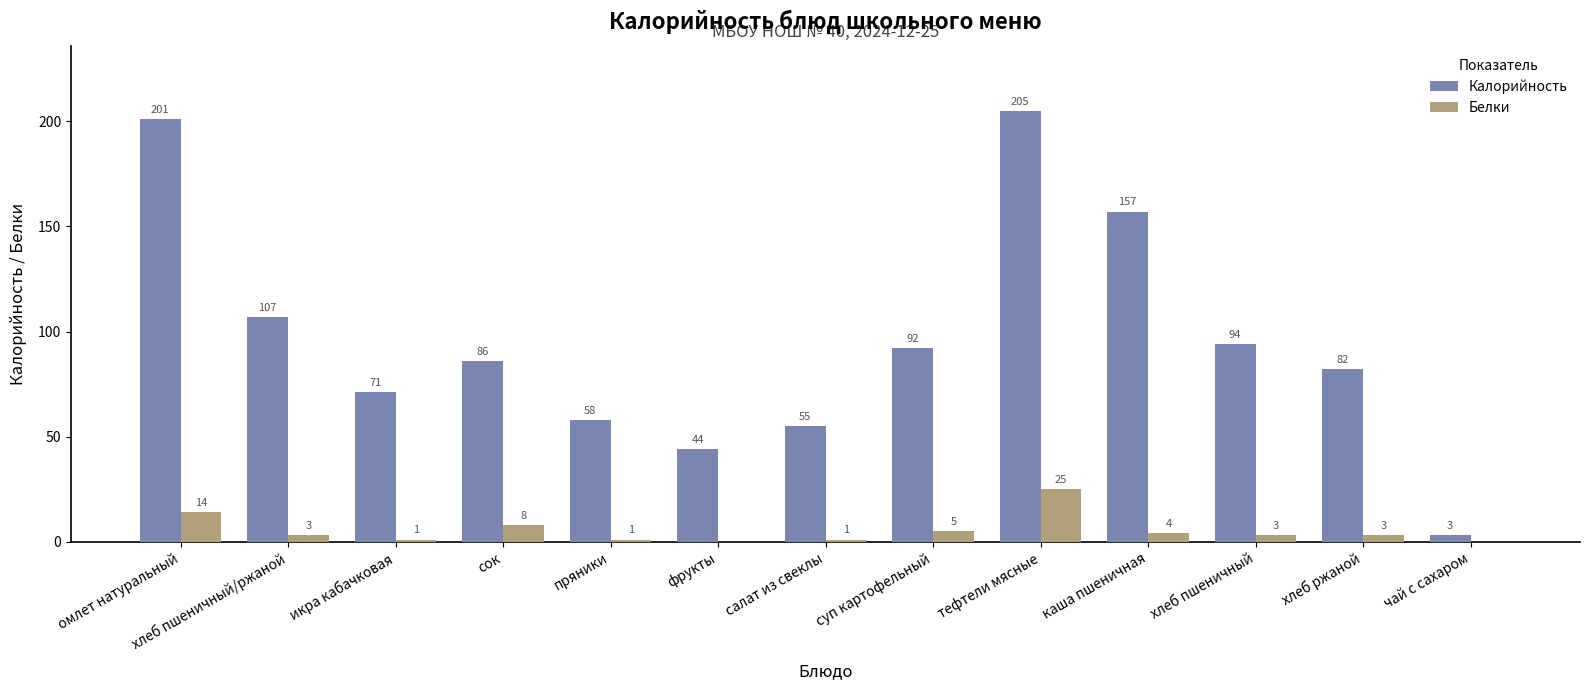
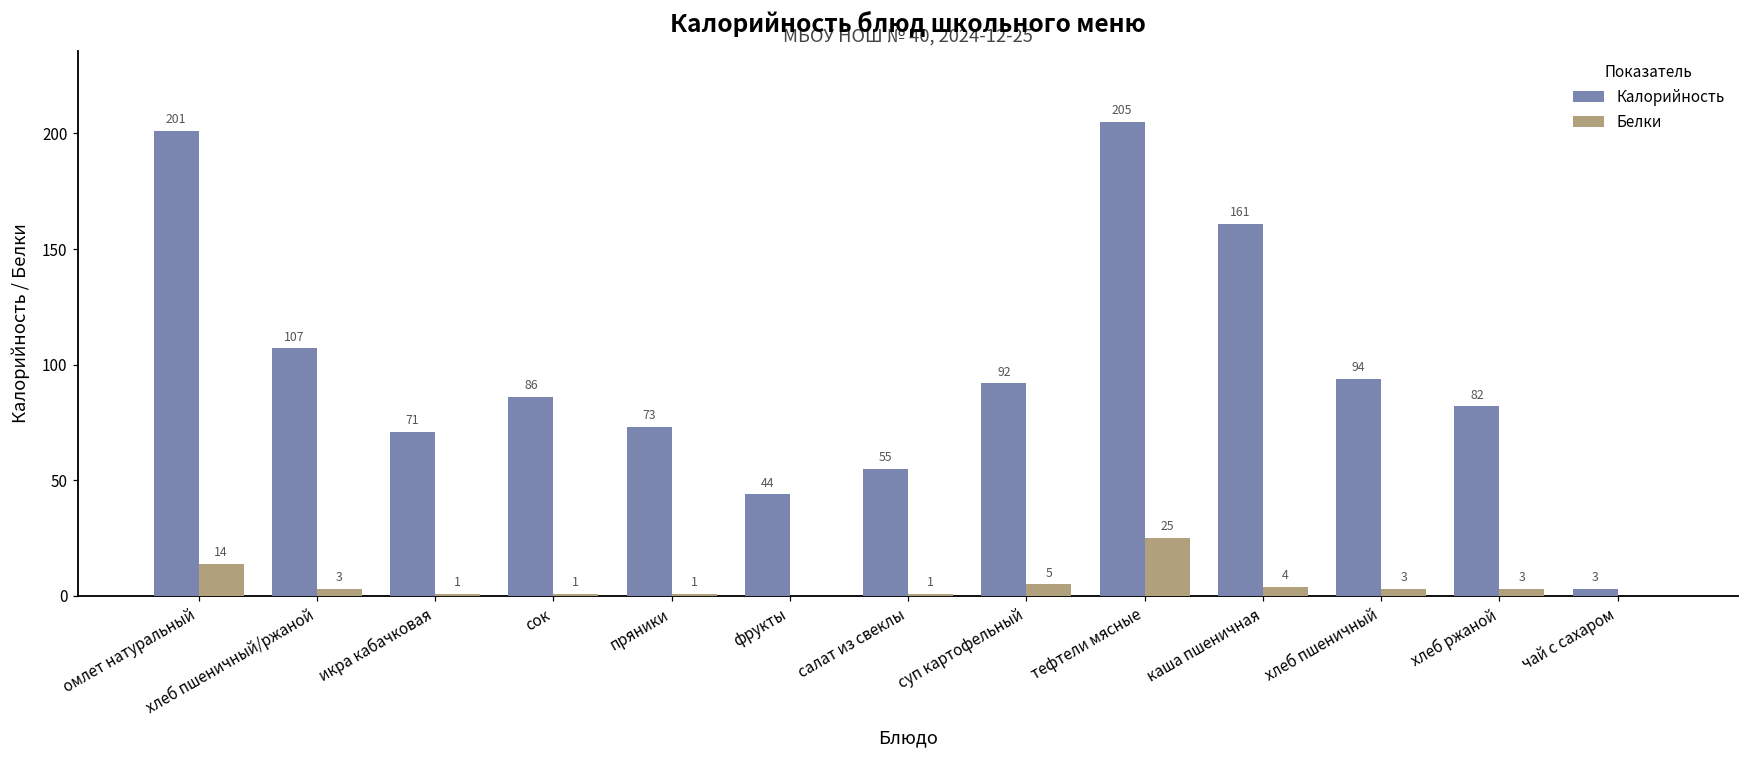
  {
    "Калорийность": {
      "омлет натуральный": 201,
      "хлеб пшеничный/ржаной": 107,
      "икра кабачковая": 71,
      "сок": 86,
-     "пряники": 58,
+     "пряники": 73,
      "фрукты": 44,
      "салат из свеклы": 55,
      "суп картофельный": 92,
      "тефтели мясные": 205,
-     "каша пшеничная": 157,
+     "каша пшеничная": 161,
      "хлеб пшеничный": 94,
      "хлеб ржаной": 82,
      "чай с сахаром": 3
    },
    "Белки": {
      "омлет натуральный": 14,
      "хлеб пшеничный/ржаной": 3,
      "икра кабачковая": 1,
-     "сок": 8,
+     "сок": 1,
      "пряники": 1,
      "салат из свеклы": 1,
      "суп картофельный": 5,
      "тефтели мясные": 25,
      "каша пшеничная": 4,
      "хлеб пшеничный": 3,
      "хлеб ржаной": 3
    }
  }
